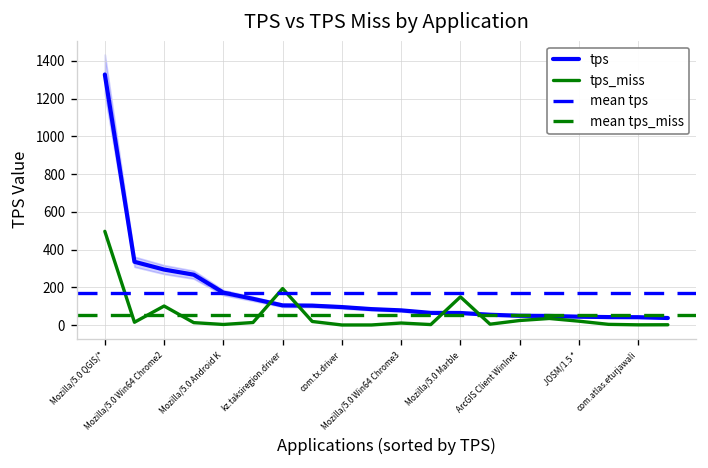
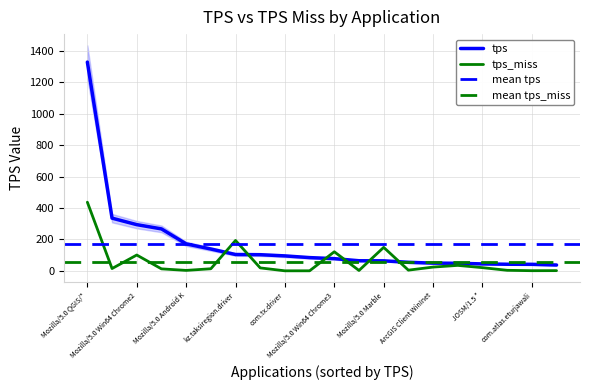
  {
    "tps_miss": {
-     "Mozilla/5.0 QGIS/*": 500,
+     "Mozilla/5.0 QGIS/*": 440,
      "Mozilla/5.0 Win64 Chrome2": 100,
      "Mozilla/5.0 Android K": 0,
      "kz.taksiregion.driver": 190,
      "com.tx.driver": 0,
-     "Mozilla/5.0 Win64 Chrome3": 10,
+     "Mozilla/5.0 Win64 Chrome3": 120,
      "Mozilla/5.0 Marble": 150,
      "ArcGIS Client WinInet": 20,
      "JOSM/1.5 *": 20,
      "com.atlas.eturjawali": 0
    }
  }
